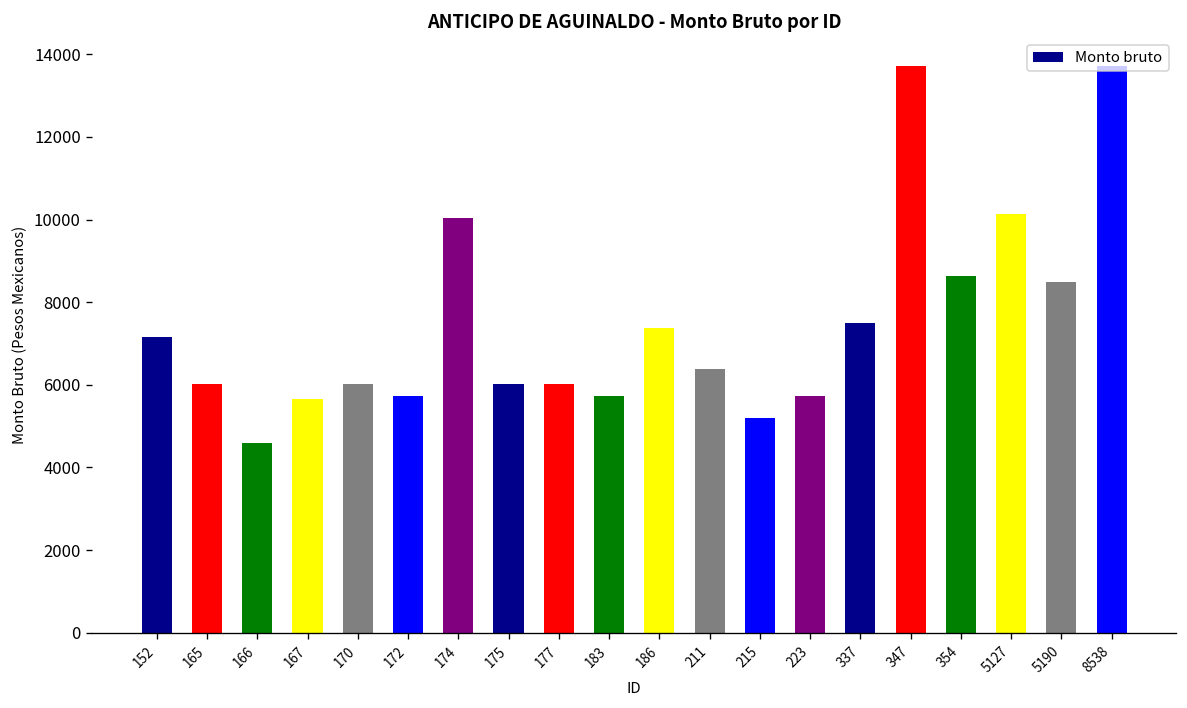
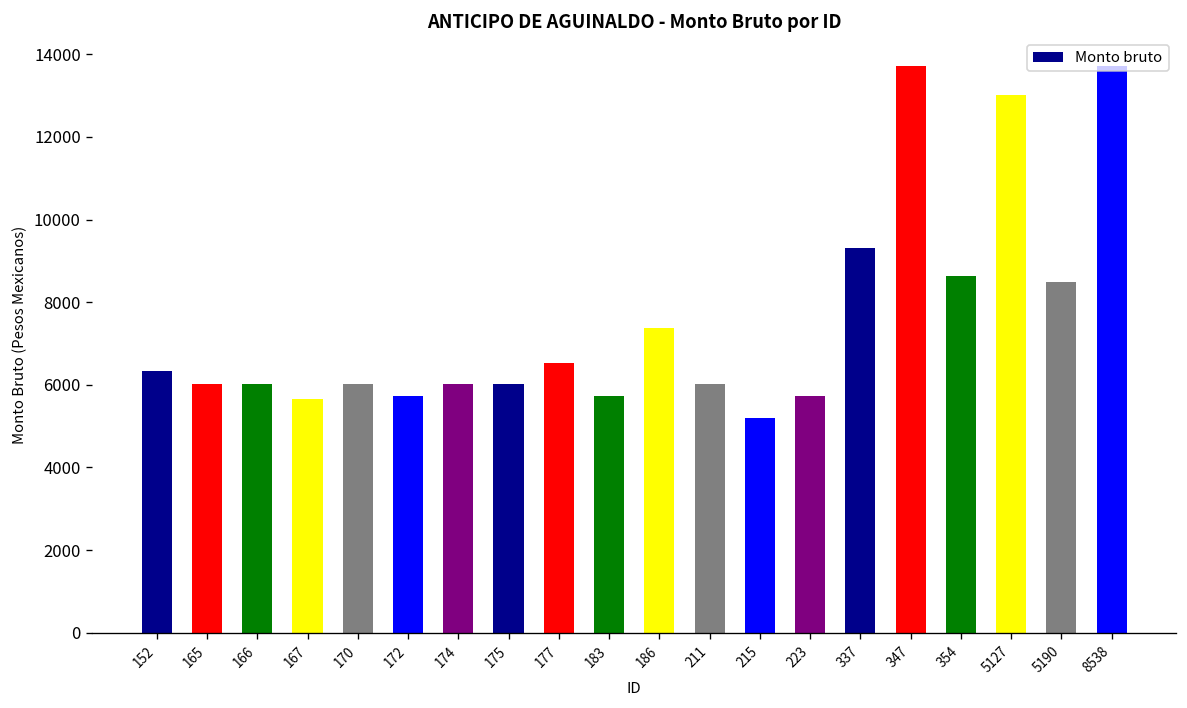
  {
-   "152": 7100,
+   "152": 6300,
    "165": 6000,
-   "166": 4600,
+   "166": 6000,
    "167": 5600,
    "170": 6000,
    "172": 5700,
-   "174": 10000,
+   "174": 6000,
    "175": 6000,
-   "177": 6000,
+   "177": 6500,
    "183": 5700,
    "186": 7400,
-   "211": 6400,
+   "211": 6000,
    "215": 5200,
    "223": 5700,
-   "337": 7500,
+   "337": 9300,
    "347": 13700,
    "354": 8600,
-   "5127": 10100,
+   "5127": 13000,
    "5190": 8500
  }
